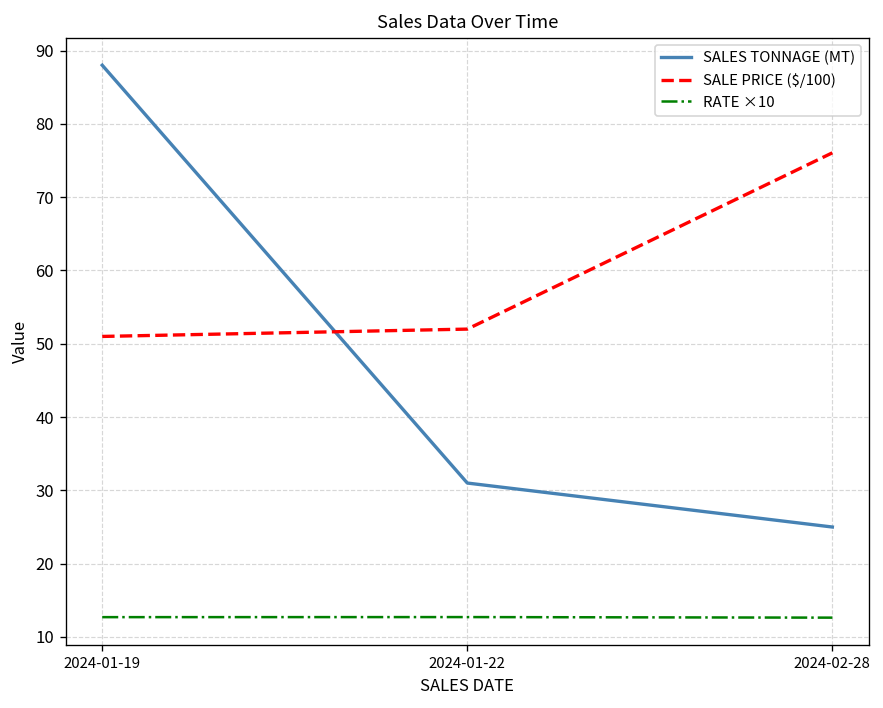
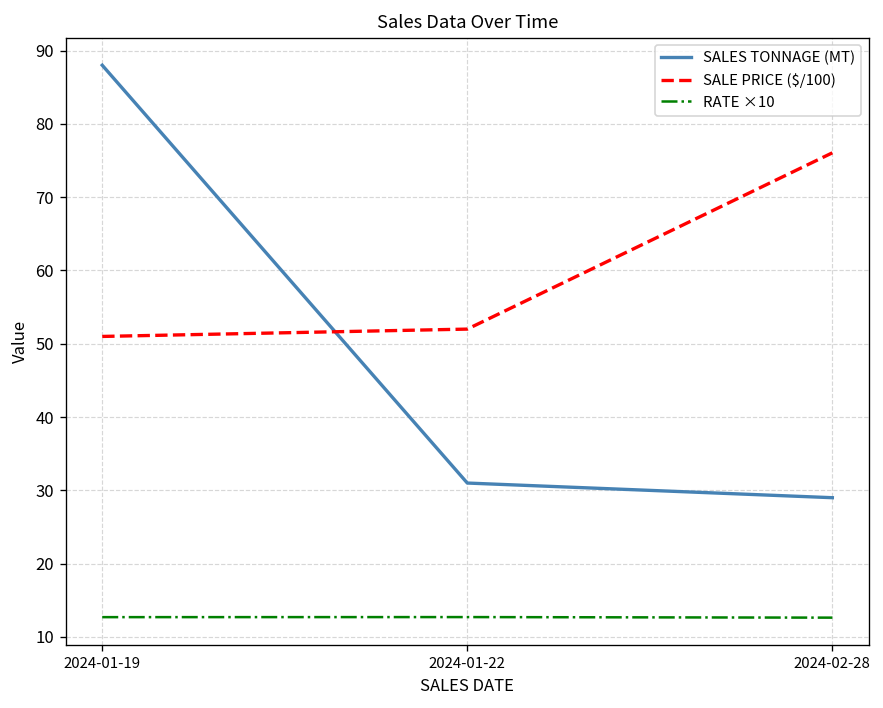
  {
    "SALES TONNAGE (MT)": {
      "2024-01-19": 88,
      "2024-01-22": 31,
-     "2024-02-28": 25
+     "2024-02-28": 29
    },
    "SALE PRICE ($/100)": {
      "2024-01-19": 51,
      "2024-01-22": 52,
      "2024-02-28": 76
    },
    "RATE ×10": {
      "2024-01-19": 13,
      "2024-01-22": 13,
      "2024-02-28": 13
    }
  }
